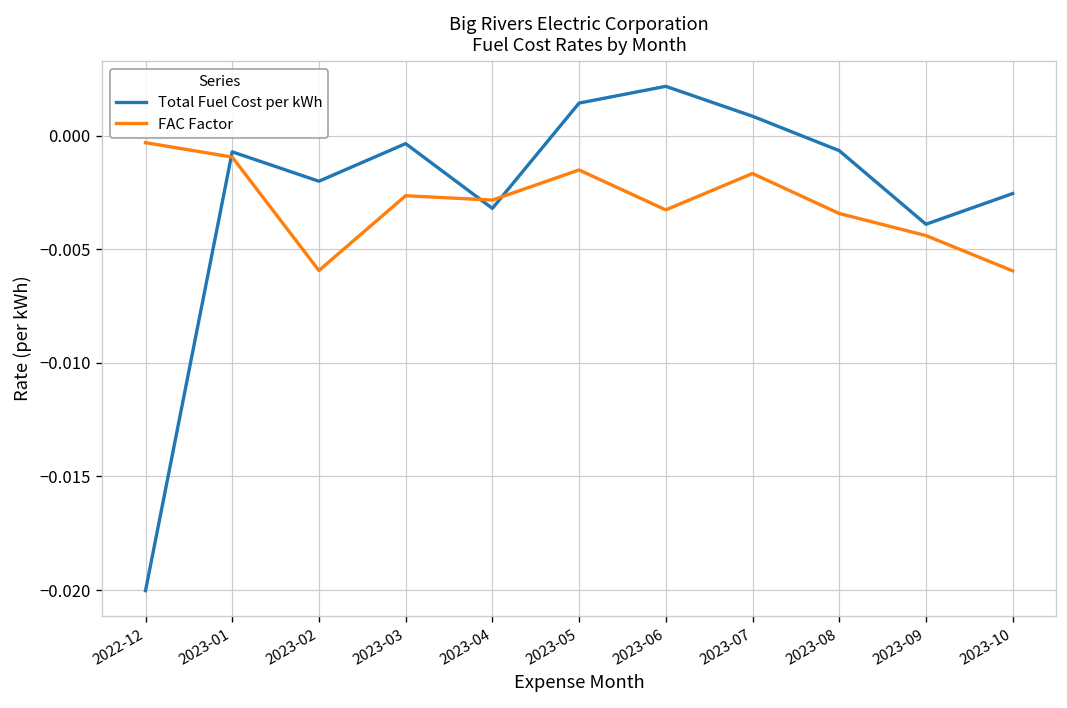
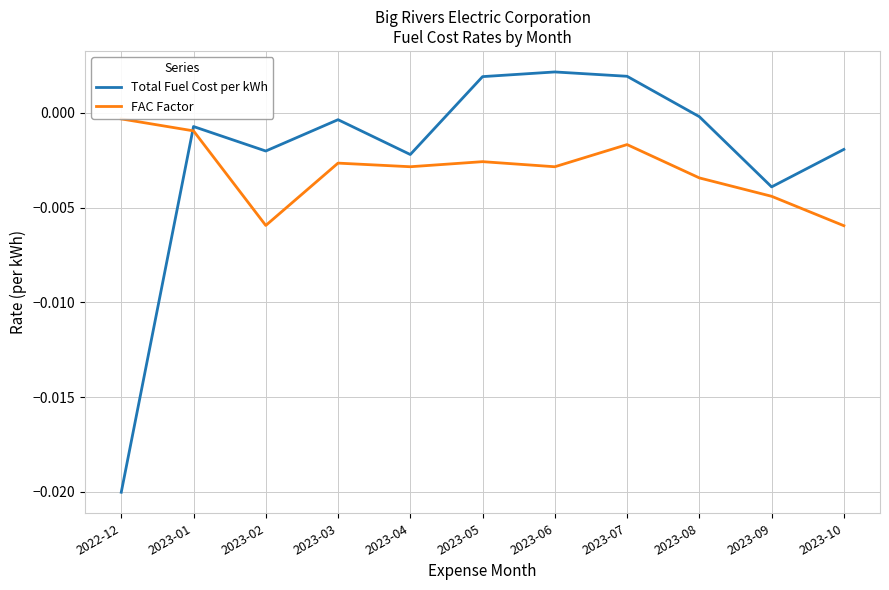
  {
    "Total Fuel Cost per kWh": {
      "2022-12": -0.0200,
      "2023-01": -0.0007,
      "2023-02": -0.0020,
      "2023-03": -0.0004,
-     "2023-04": -0.0032,
-     "2023-05": 0.0014,
+     "2023-04": -0.0022,
+     "2023-05": 0.0019,
      "2023-06": 0.0022,
-     "2023-07": 0.0009,
-     "2023-08": -0.0007,
+     "2023-07": 0.0019,
+     "2023-08": -0.0002,
      "2023-09": -0.0039,
-     "2023-10": -0.0026
+     "2023-10": -0.0019
    },
    "FAC Factor": {
      "2022-12": -0.0003,
      "2023-01": -0.0009,
      "2023-02": -0.0059,
      "2023-03": -0.0026,
      "2023-04": -0.0028,
-     "2023-05": -0.0015,
-     "2023-06": -0.0033,
+     "2023-05": -0.0026,
+     "2023-06": -0.0028,
      "2023-07": -0.0017,
      "2023-08": -0.0034,
      "2023-09": -0.0044,
      "2023-10": -0.0060
    }
  }
